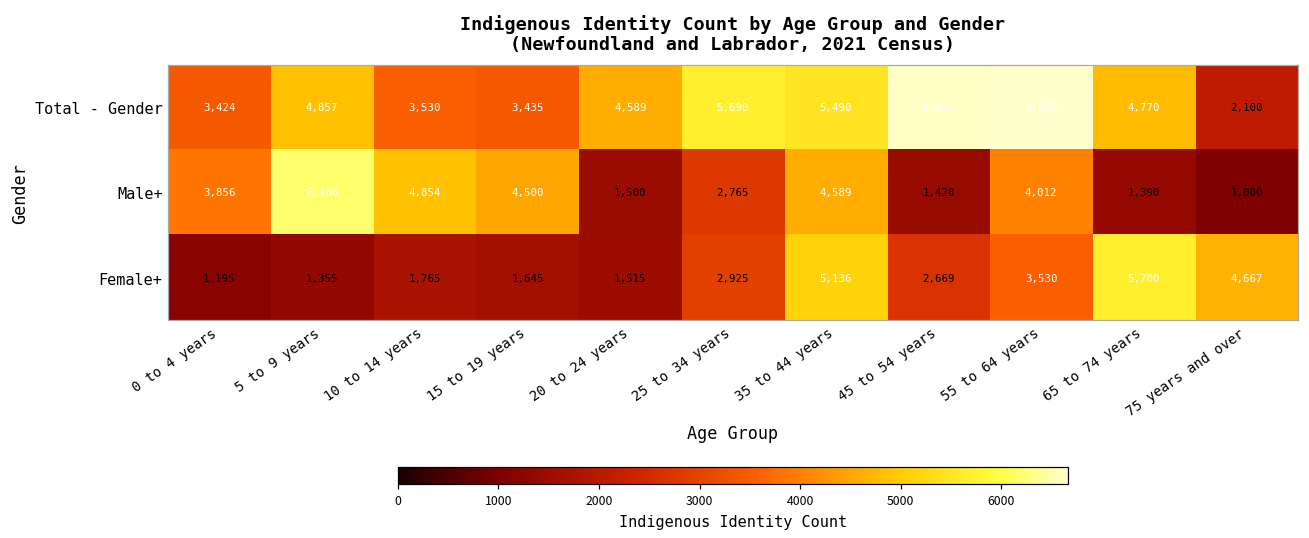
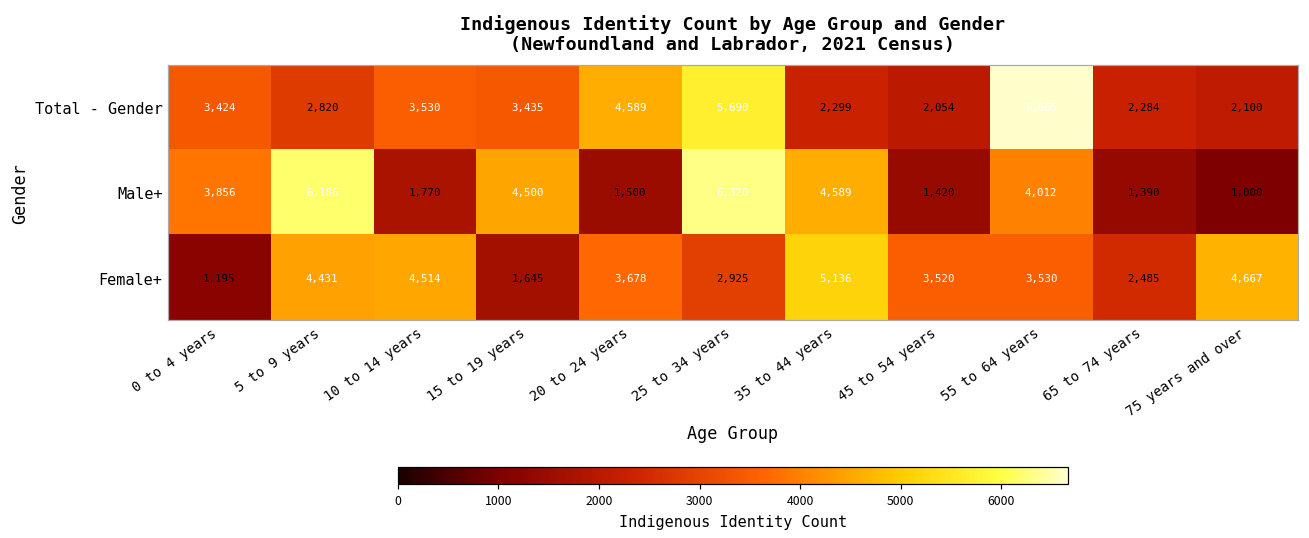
  {
    "Total - Gender": {
      "0 to 4 years": "3,424",
-     "5 to 9 years": "4,857",
+     "5 to 9 years": "2,820",
      "10 to 14 years": "3,530",
      "15 to 19 years": "3,435",
      "20 to 24 years": "4,589",
      "25 to 34 years": "5,690",
-     "35 to 44 years": "5,490",
-     "45 to 54 years": "6,625",
+     "35 to 44 years": "2,299",
+     "45 to 54 years": "2,054",
      "55 to 64 years": "6,665",
-     "65 to 74 years": "4,770",
+     "65 to 74 years": "2,284",
      "75 years and over": "2,100"
    },
    "Male+": {
      "0 to 4 years": "3,856",
      "5 to 9 years": "6,186",
-     "10 to 14 years": "4,854",
+     "10 to 14 years": "1,770",
      "15 to 19 years": "4,500",
      "20 to 24 years": "1,500",
-     "25 to 34 years": "2,765",
+     "25 to 34 years": "6,320",
      "35 to 44 years": "4,589",
      "45 to 54 years": "1,420",
      "55 to 64 years": "4,012",
      "65 to 74 years": "1,390",
      "75 years and over": "1,000"
    },
    "Female+": {
      "0 to 4 years": "1,195",
-     "5 to 9 years": "1,355",
-     "10 to 14 years": "1,765",
+     "5 to 9 years": "4,431",
+     "10 to 14 years": "4,514",
      "15 to 19 years": "1,645",
-     "20 to 24 years": "1,515",
+     "20 to 24 years": "3,678",
      "25 to 34 years": "2,925",
      "35 to 44 years": "5,136",
-     "45 to 54 years": "2,669",
+     "45 to 54 years": "3,520",
      "55 to 64 years": "3,530",
-     "65 to 74 years": "5,700",
+     "65 to 74 years": "2,485",
      "75 years and over": "4,667"
    }
  }
